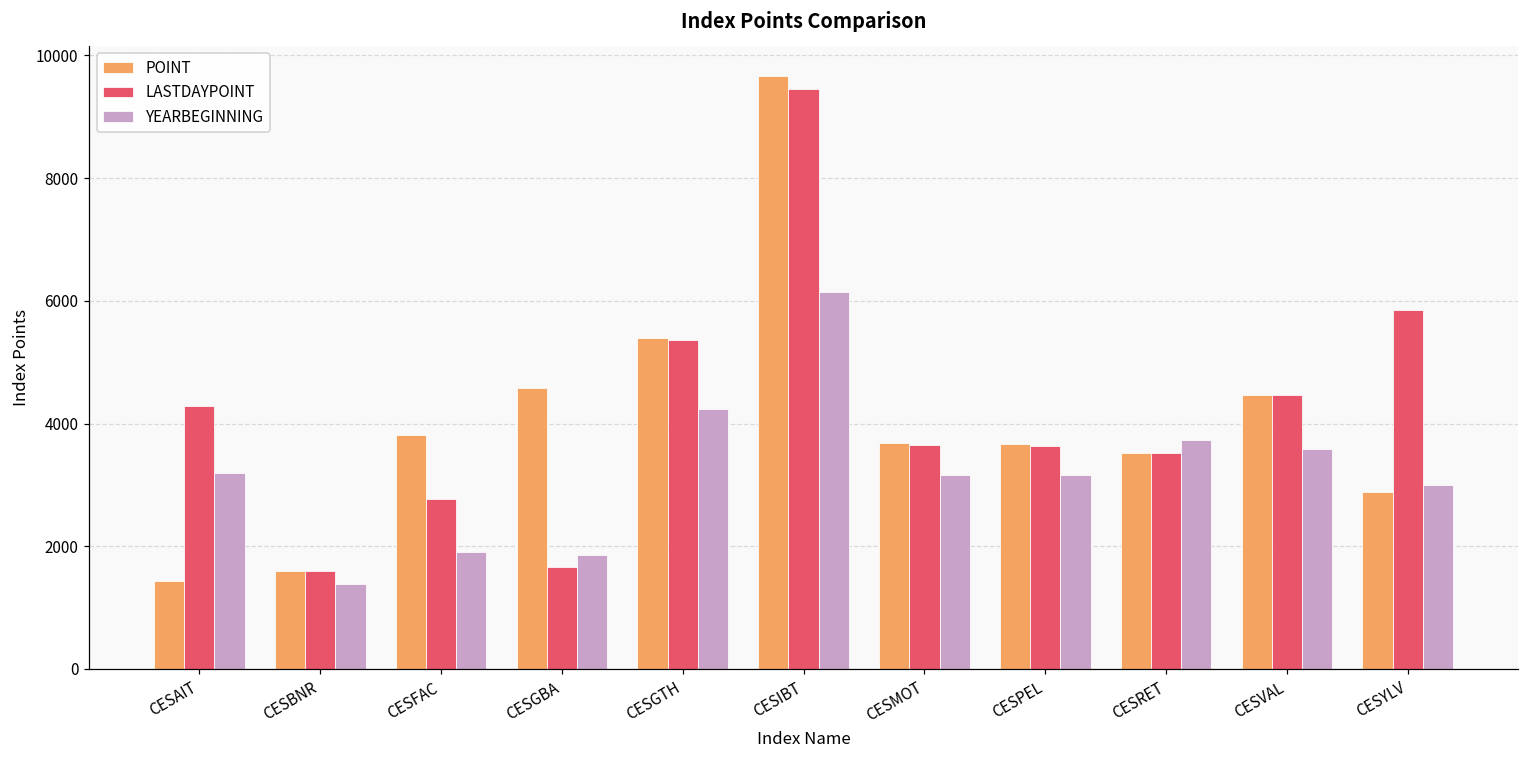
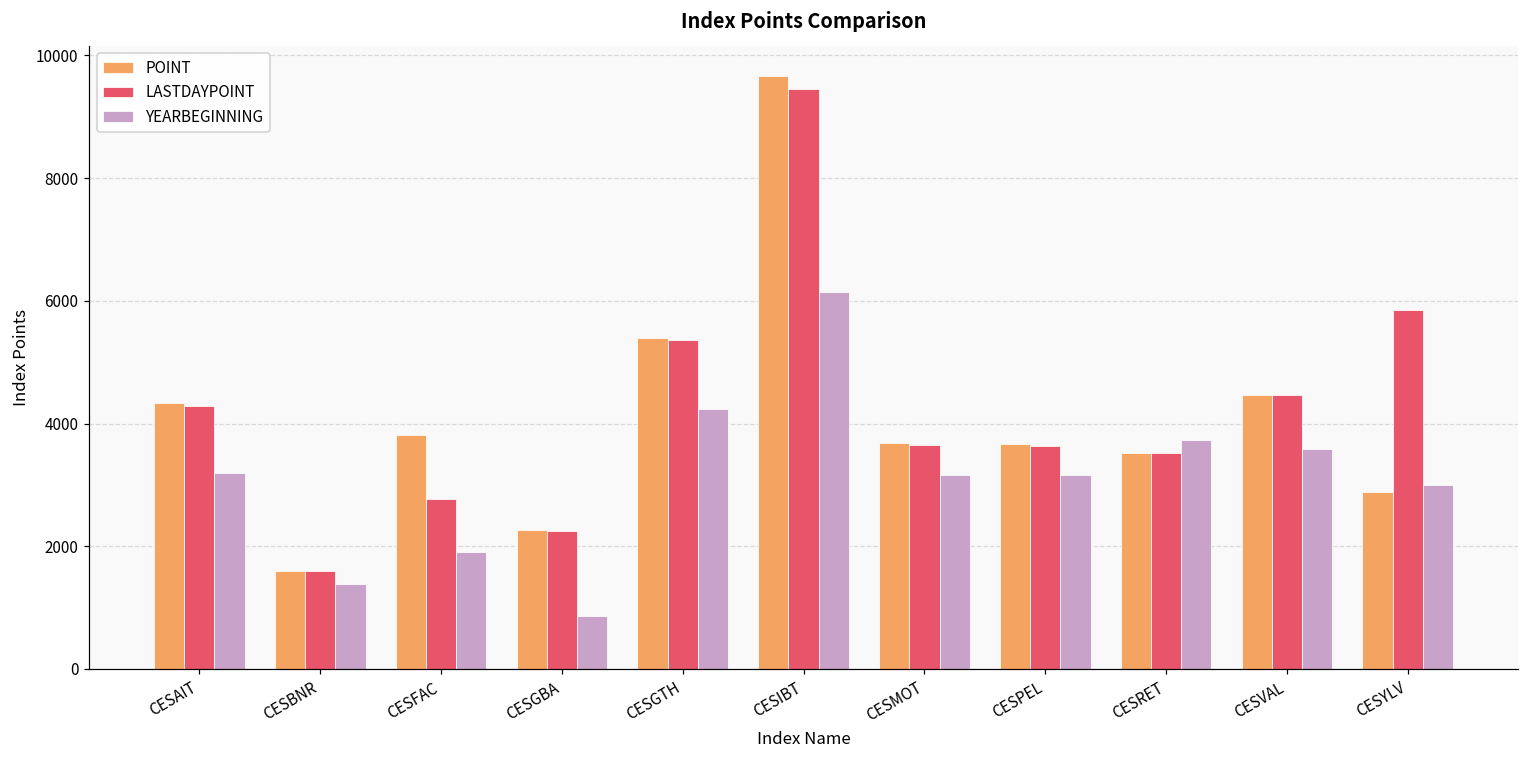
  {
    "POINT": {
-     "CESAIT": 1400,
+     "CESAIT": 4300,
      "CESBNR": 1600,
      "CESFAC": 3800,
-     "CESGBA": 4600,
+     "CESGBA": 2300,
      "CESGTH": 5400,
      "CESIBT": 9700,
      "CESMOT": 3700,
      "CESPEL": 3700,
      "CESRET": 3500,
      "CESVAL": 4500,
      "CESYLV": 2900
    },
    "LASTDAYPOINT": {
      "CESAIT": 4300,
      "CESBNR": 1600,
      "CESFAC": 2800,
-     "CESGBA": 1700,
+     "CESGBA": 2300,
      "CESGTH": 5400,
      "CESIBT": 9500,
      "CESMOT": 3600,
      "CESPEL": 3600,
      "CESRET": 3500,
      "CESVAL": 4500,
      "CESYLV": 5900
    },
    "YEARBEGINNING": {
      "CESAIT": 3200,
      "CESBNR": 1400,
      "CESFAC": 1900,
-     "CESGBA": 1900,
+     "CESGBA": 900,
      "CESGTH": 4200,
      "CESIBT": 6100,
      "CESMOT": 3200,
      "CESPEL": 3200,
      "CESRET": 3700,
      "CESVAL": 3600,
      "CESYLV": 3000
    }
  }
